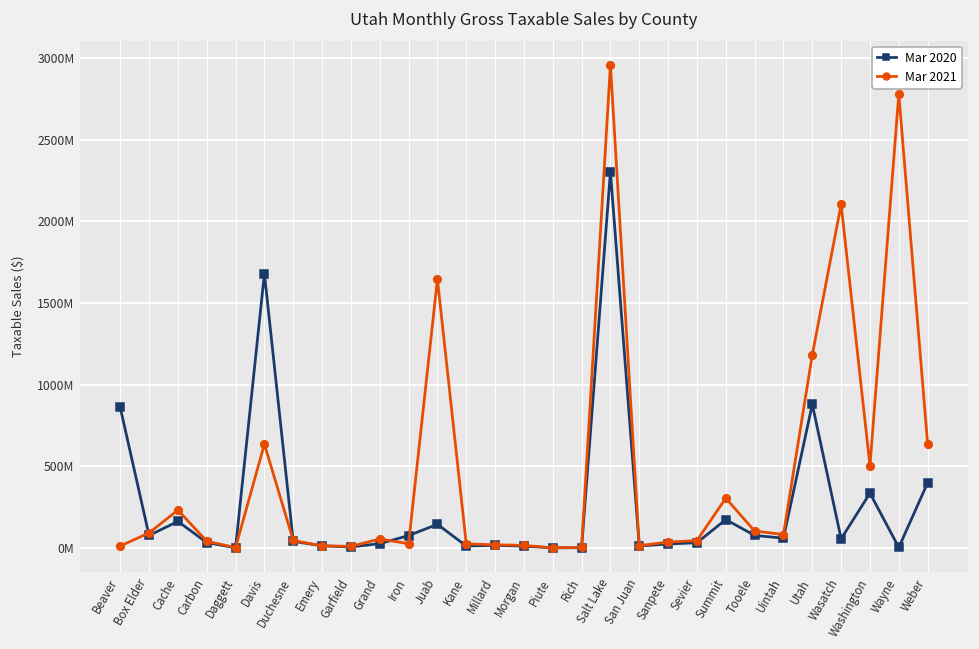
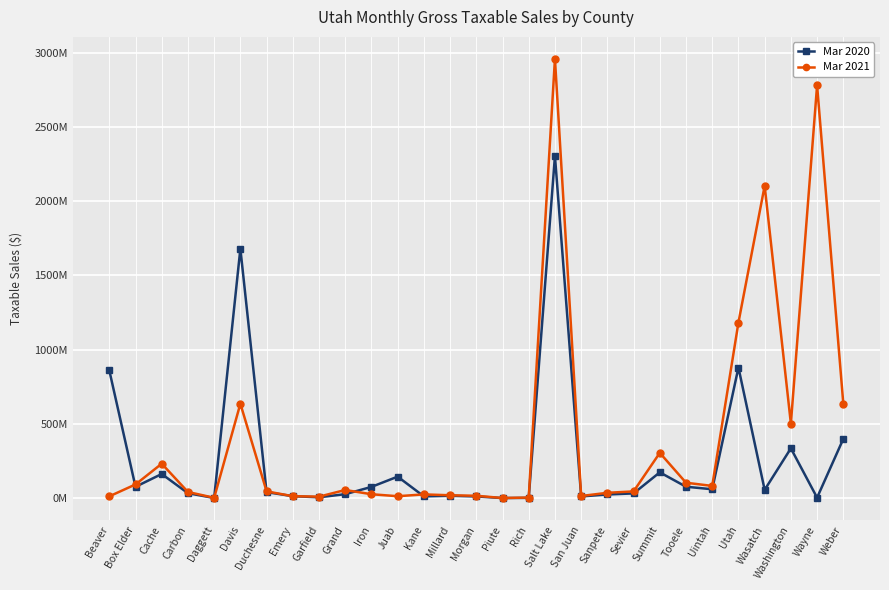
  {
    "Mar 2020": {
      "Beaver": 860000000,
      "Cache": 160000000,
      "Davis": 1680000000,
      "Grand": 30000000,
      "Iron": 80000000,
      "Juab": 140000000,
      "Salt Lake": 2300000000,
      "Summit": 170000000,
      "Tooele": 80000000,
      "Uintah": 60000000,
      "Utah": 880000000,
      "Wasatch": 60000000,
      "Washington": 340000000,
      "Wayne": 0,
      "Weber": 400000000
    },
    "Mar 2021": {
      "Beaver": 10000000,
      "Cache": 230000000,
      "Davis": 640000000,
      "Grand": 50000000,
      "Iron": 30000000,
-     "Juab": 1650000000,
+     "Juab": 10000000,
      "Salt Lake": 2960000000,
      "Summit": 300000000,
      "Tooele": 100000000,
      "Uintah": 80000000,
      "Utah": 1180000000,
      "Wasatch": 2100000000,
      "Washington": 500000000,
      "Wayne": 2780000000,
      "Weber": 640000000
    }
  }
